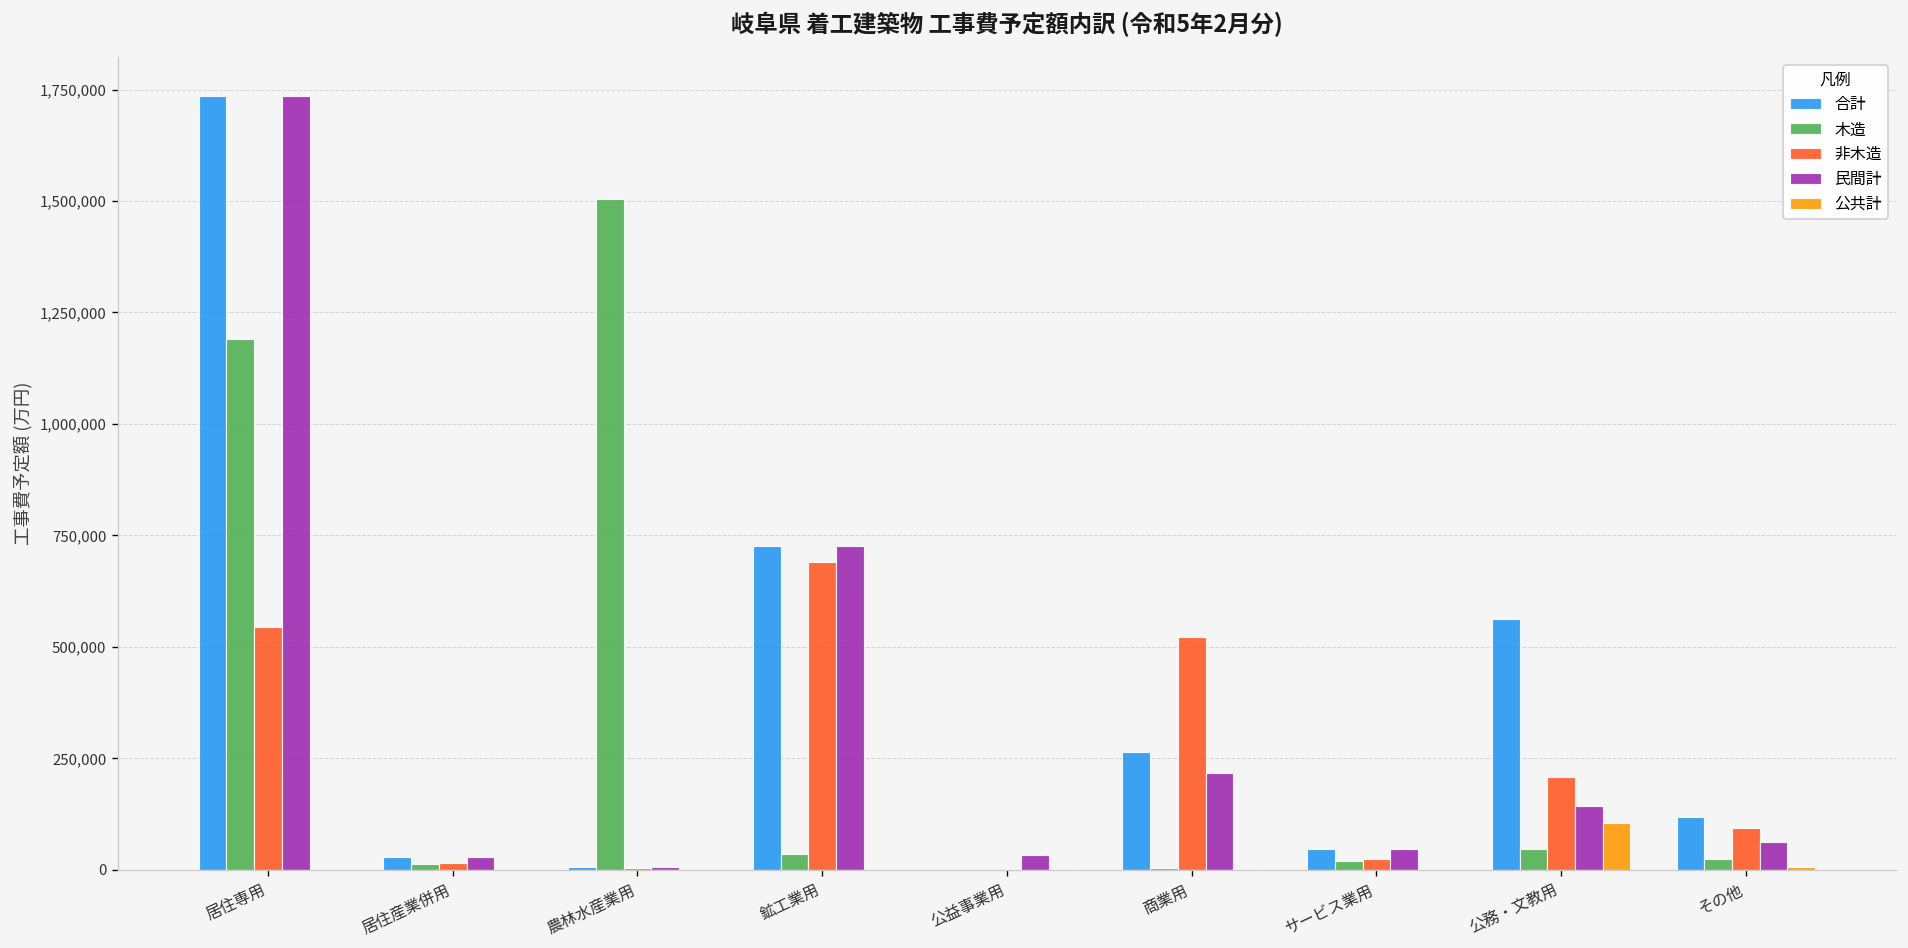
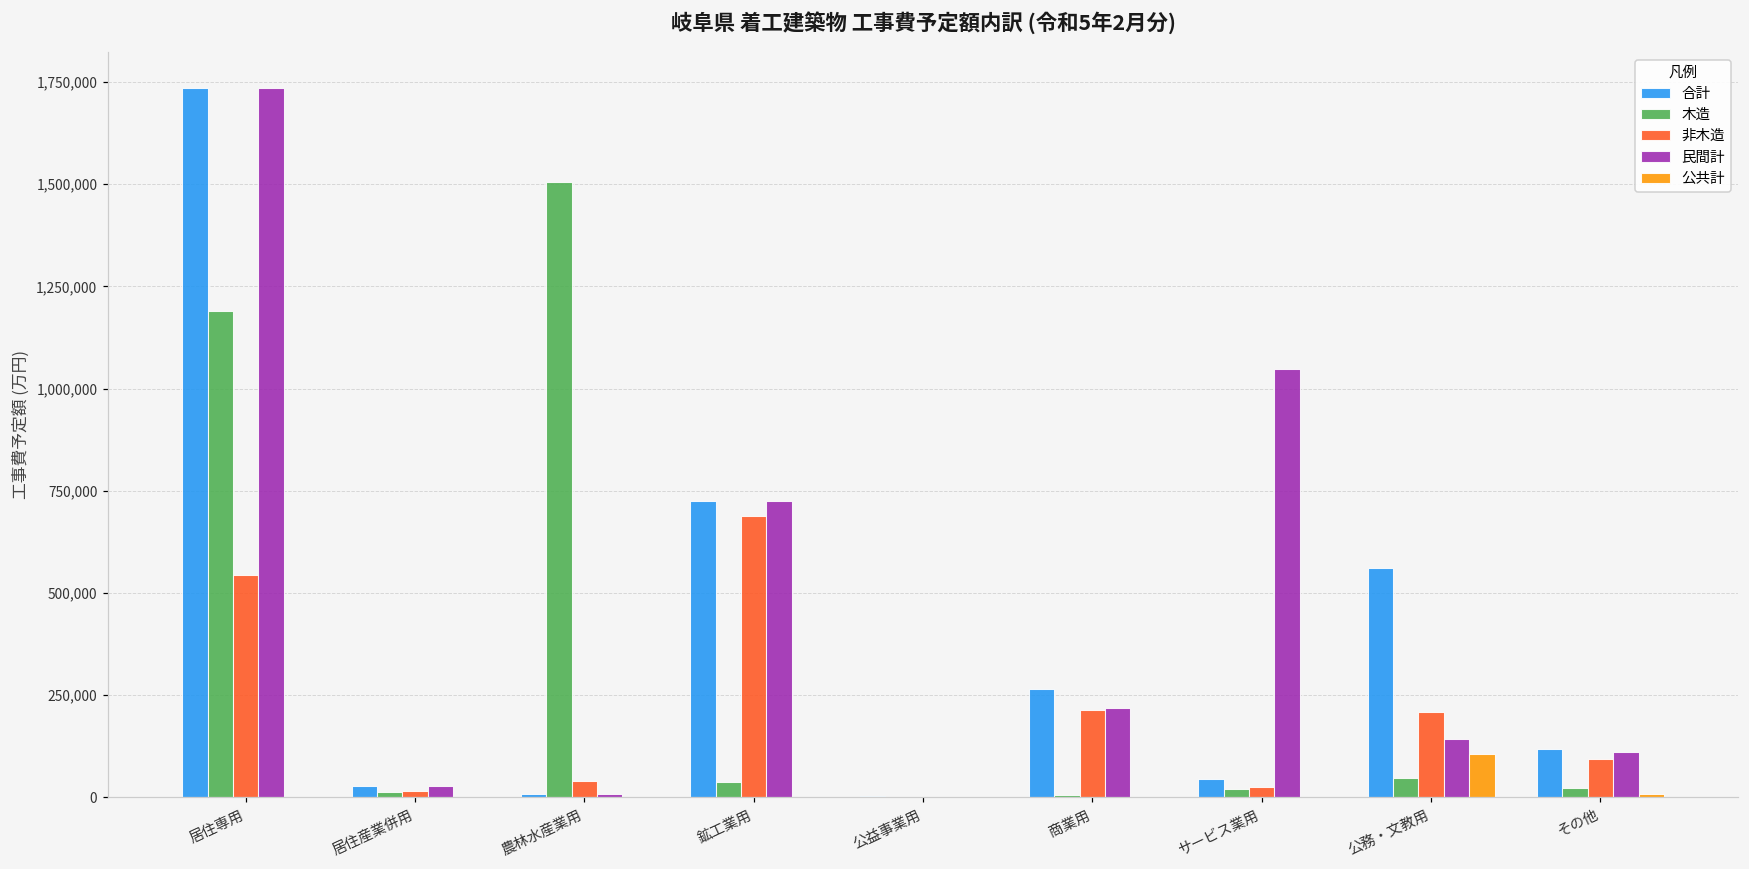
  {
    "合計": {
      "居住専用": "1,740,000",
      "居住産業併用": "30,000",
      "農林水産業用": "10,000",
      "鉱工業用": "730,000",
      "商業用": "260,000",
      "サービス業用": "50,000",
      "公務・文教用": "560,000",
      "その他": "120,000"
    },
    "木造": {
      "居住専用": "1,190,000",
      "居住産業併用": "10,000",
      "農林水産業用": "1,500,000",
      "鉱工業用": "40,000",
      "サービス業用": "20,000",
      "公務・文教用": "50,000",
      "その他": "20,000"
    },
    "非木造": {
      "居住専用": "540,000",
      "居住産業併用": "20,000",
-     "農林水産業用": "0",
+     "農林水産業用": "40,000",
      "鉱工業用": "690,000",
-     "商業用": "520,000",
+     "商業用": "210,000",
      "サービス業用": "30,000",
      "公務・文教用": "210,000",
      "その他": "100,000"
    },
    "民間計": {
      "居住専用": "1,740,000",
      "居住産業併用": "30,000",
      "農林水産業用": "10,000",
      "鉱工業用": "730,000",
-     "公益事業用": "30,000",
+     "公益事業用": "0",
      "商業用": "220,000",
-     "サービス業用": "50,000",
+     "サービス業用": "1,050,000",
      "公務・文教用": "140,000",
-     "その他": "60,000"
+     "その他": "110,000"
    },
    "公共計": {
      "居住専用": "0",
      "居住産業併用": "0",
      "農林水産業用": "0",
      "鉱工業用": "0",
      "サービス業用": "0",
      "公務・文教用": "110,000",
      "その他": "10,000"
    }
  }
